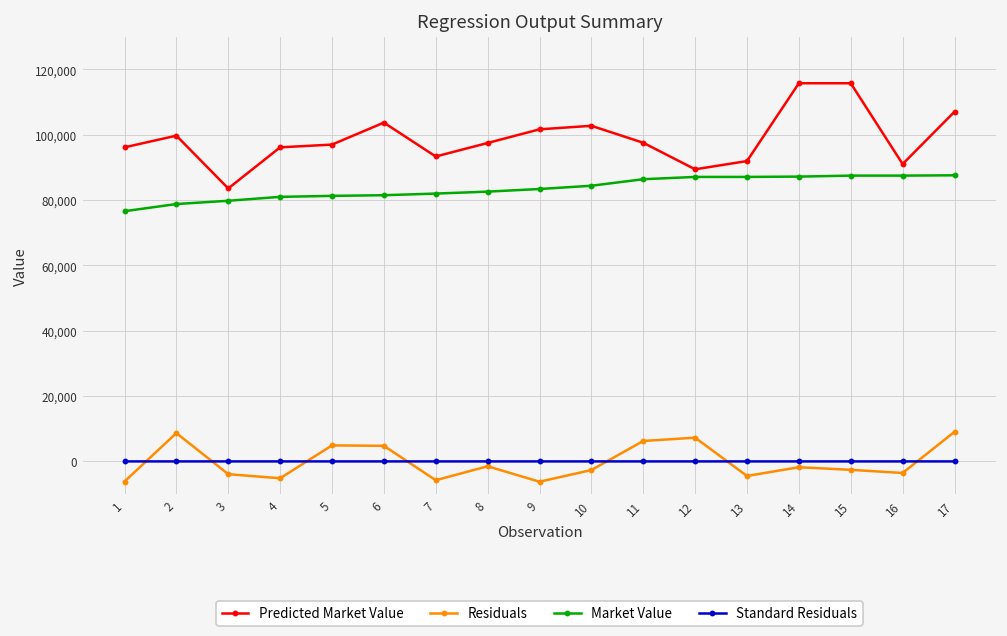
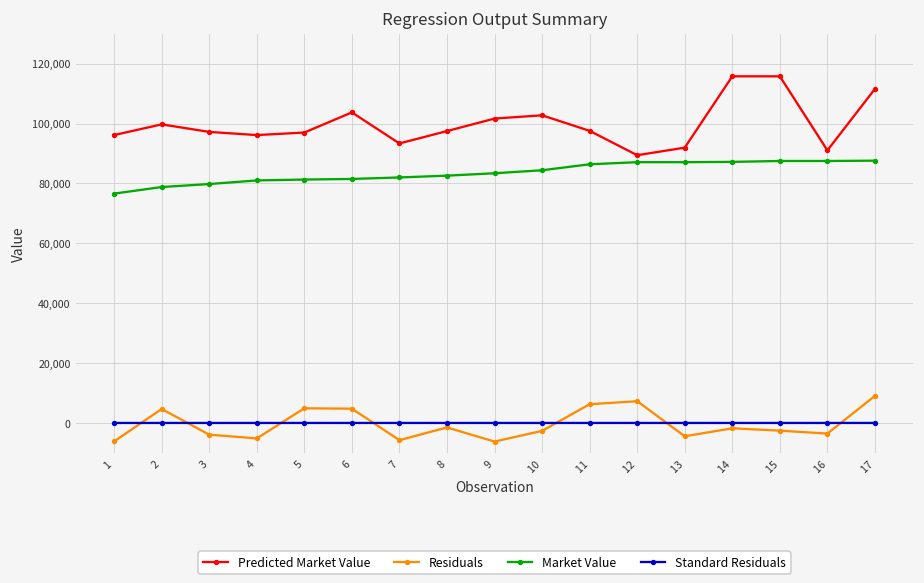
  {
    "Predicted Market Value": {
      "1": "96,000",
      "2": "100,000",
-     "3": "84,000",
+     "3": "97,000",
      "4": "96,000",
      "5": "97,000",
      "6": "104,000",
      "7": "93,000",
      "8": "97,000",
      "9": "102,000",
      "10": "103,000",
      "11": "98,000",
      "12": "89,000",
      "13": "92,000",
      "14": "116,000",
      "15": "116,000",
      "16": "91,000",
-     "17": "107,000"
+     "17": "112,000"
    },
    "Residuals": {
      "1": "-6,000",
-     "2": "9,000",
+     "2": "5,000",
      "3": "-4,000",
      "4": "-5,000",
      "5": "5,000",
      "6": "5,000",
      "7": "-6,000",
      "8": "-1,000",
      "9": "-6,000",
      "10": "-3,000",
      "11": "6,000",
      "12": "7,000",
      "13": "-4,000",
      "14": "-2,000",
      "15": "-3,000",
      "16": "-4,000",
      "17": "9,000"
    },
    "Market Value": {
      "1": "77,000",
      "2": "79,000",
      "3": "80,000",
      "4": "81,000",
      "5": "81,000",
      "6": "82,000",
      "7": "82,000",
      "8": "83,000",
      "9": "83,000",
      "10": "84,000",
      "11": "86,000",
      "12": "87,000",
      "13": "87,000",
      "14": "87,000",
      "15": "88,000",
      "16": "88,000",
      "17": "88,000"
    },
    "Standard Residuals": {
      "1": "0",
      "2": "0",
      "3": "0",
      "4": "0",
      "5": "0",
      "6": "0",
      "7": "0",
      "8": "0",
      "9": "0",
      "10": "0",
      "11": "0",
      "12": "0",
      "13": "0",
      "14": "0",
      "15": "0",
      "16": "0",
      "17": "0"
    }
  }
